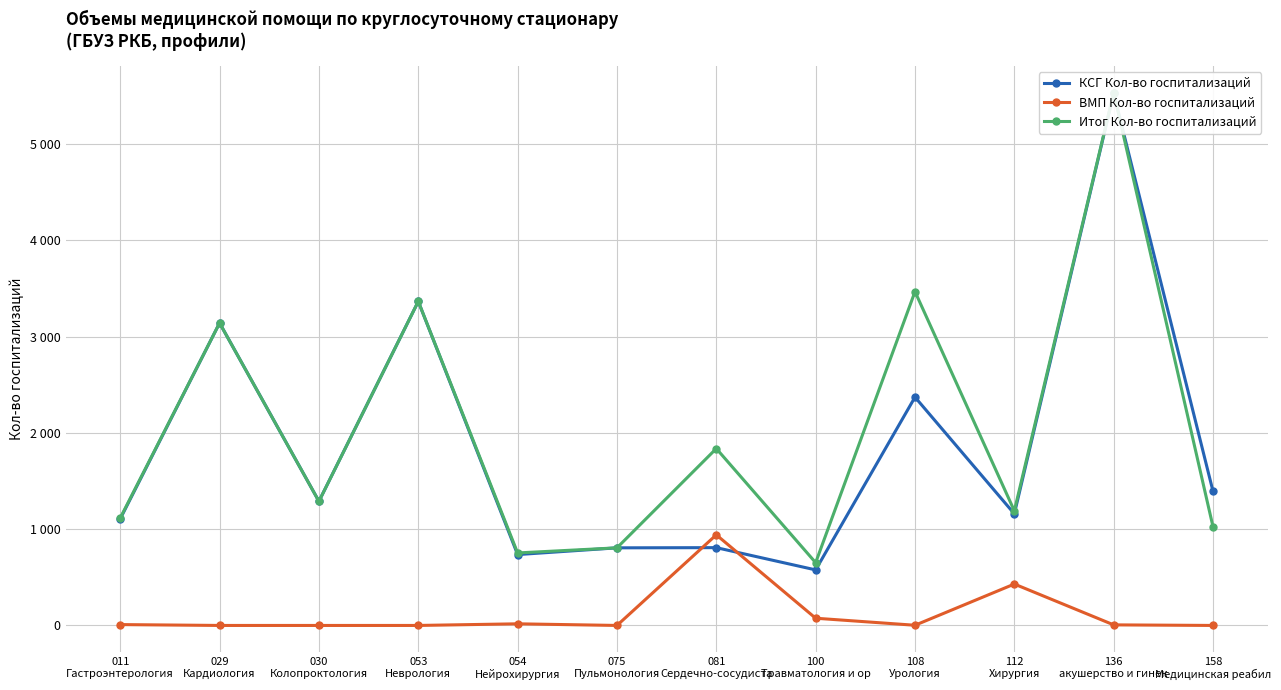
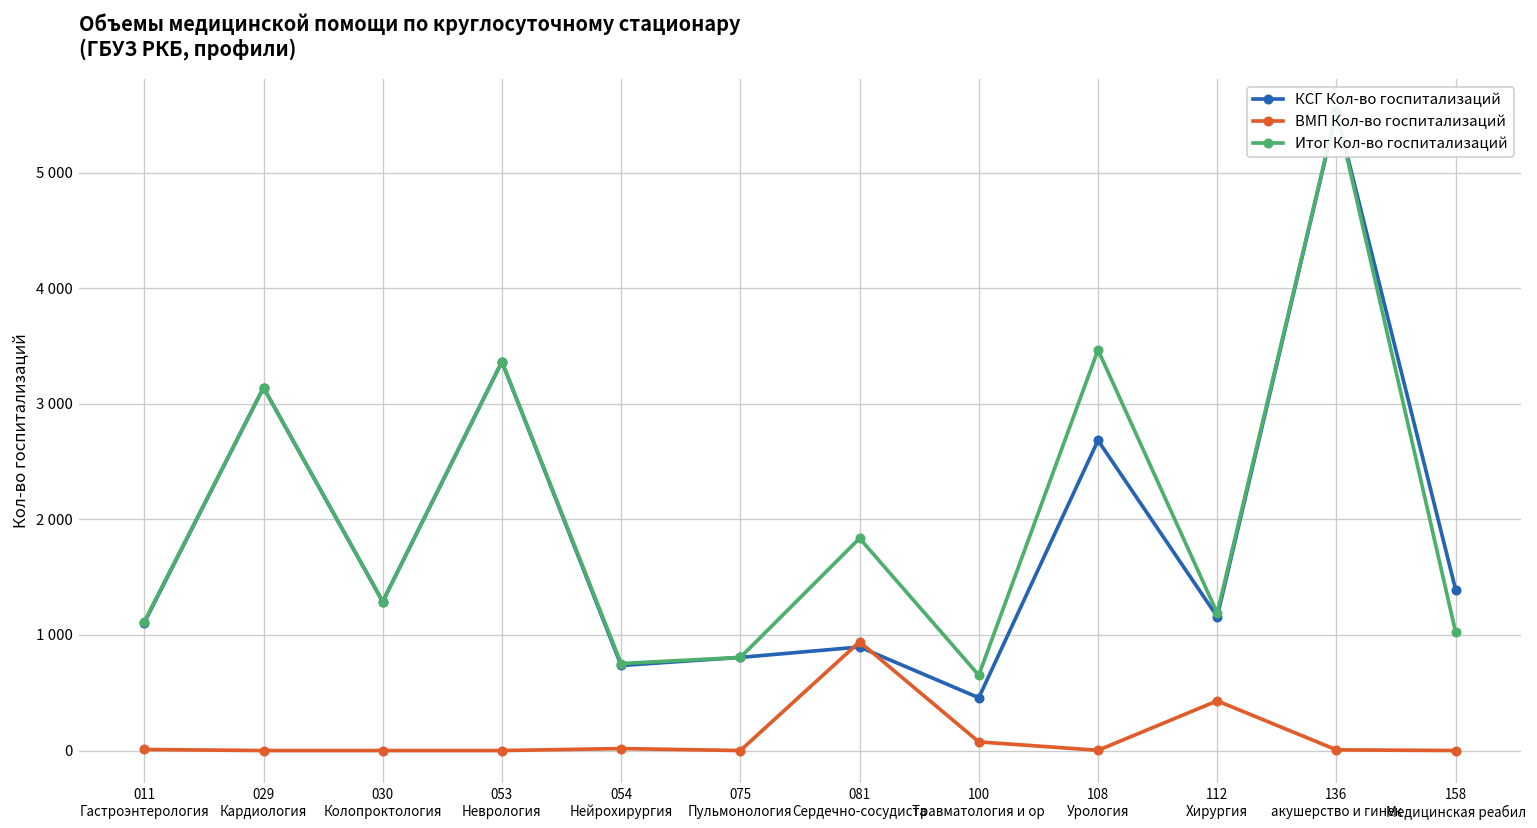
  {
    "КСГ Кол-во госпитализаций": {
-     "081 Сердечно-сосудиста": 800,
-     "100 Травматология и ор": 600,
-     "108 Урология": 2400,
+     "081 Сердечно-сосудиста": 900,
+     "100 Травматология и ор": 500,
+     "108 Урология": 2700,
      "112 Хирургия": 1200,
      "158 Медицинская реабил": 1400
    },
    "ВМП Кол-во госпитализаций": {
      "011 Гастроэнтерология": 0,
      "029 Кардиология": 0,
      "030 Колопроктология": 0,
      "053 Неврология": 0,
      "054 Нейрохирургия": 0,
      "075 Пульмонология": 0,
      "081 Сердечно-сосудиста": 900,
      "100 Травматология и ор": 100,
      "108 Урология": 0,
      "112 Хирургия": 400,
      "136 акушерство и гинек": 0,
      "158 Медицинская реабил": 0
    },
    "Итог Кол-во госпитализаций": {
      "081 Сердечно-сосудиста": 1800,
      "100 Травматология и ор": 700,
      "108 Урология": 3500,
      "112 Хирургия": 1200,
      "158 Медицинская реабил": 1000
    }
  }
